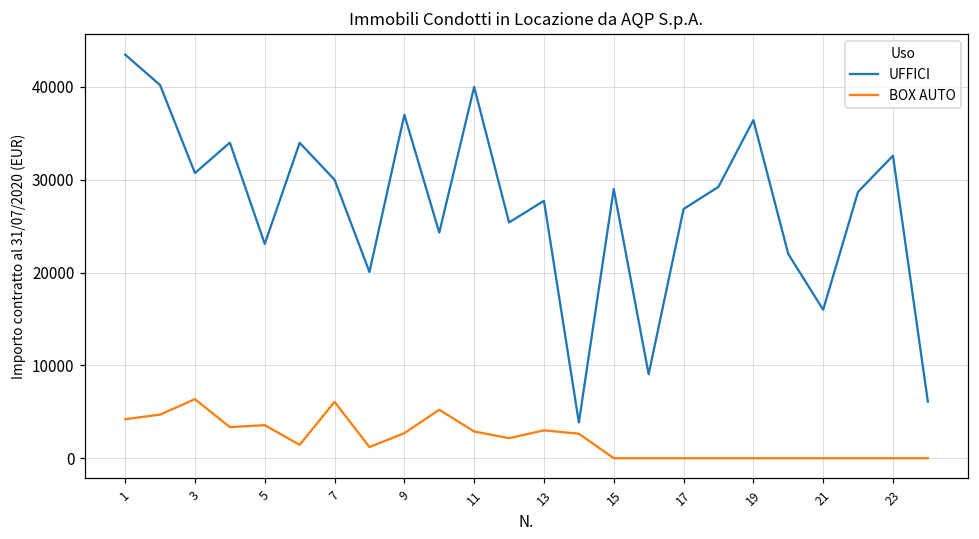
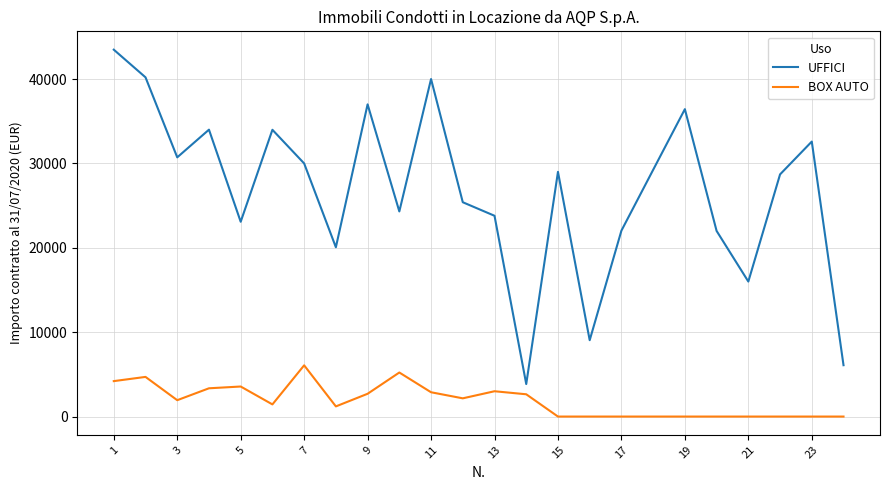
  {
    "UFFICI": {
      "1": 43000,
      "3": 31000,
      "5": 23000,
      "7": 30000,
      "9": 37000,
      "11": 40000,
-     "13": 28000,
+     "13": 24000,
      "15": 29000,
-     "17": 27000,
+     "17": 22000,
      "19": 36000,
      "21": 16000,
      "23": 33000
    },
    "BOX AUTO": {
      "1": 4000,
-     "3": 6000,
+     "3": 2000,
      "5": 4000,
      "7": 6000,
      "9": 3000,
      "11": 3000,
      "13": 3000,
      "15": 0,
      "17": 0,
      "19": 0,
      "21": 0,
      "23": 0
    }
  }
